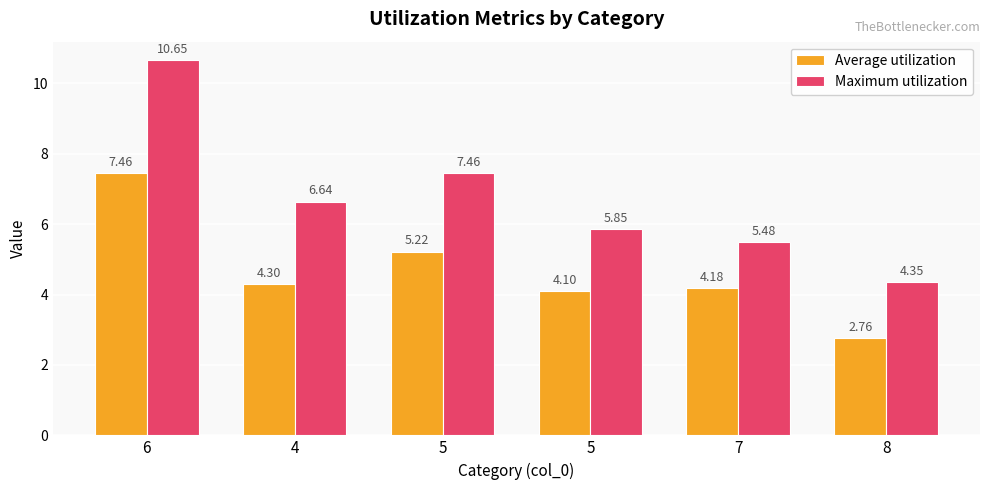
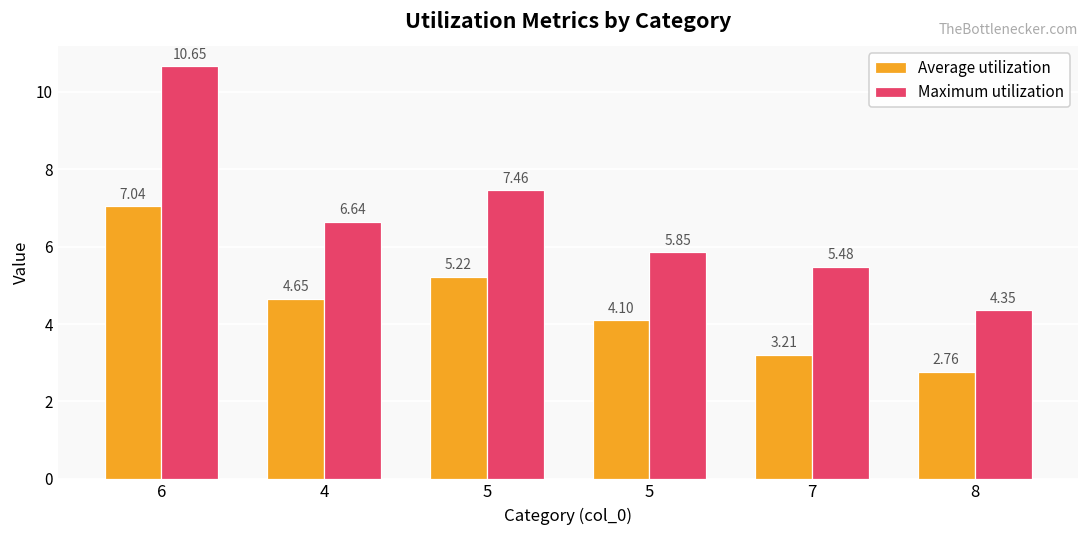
  {
    "Average utilization": {
-     "6": 7.46,
-     "4": 4.30,
-     "7": 4.18,
+     "6": 7.04,
+     "4": 4.65,
+     "7": 3.21,
      "8": 2.76
    },
    "Maximum utilization": {
      "6": 10.65,
      "4": 6.64,
      "7": 5.48,
      "8": 4.35
    }
  }
